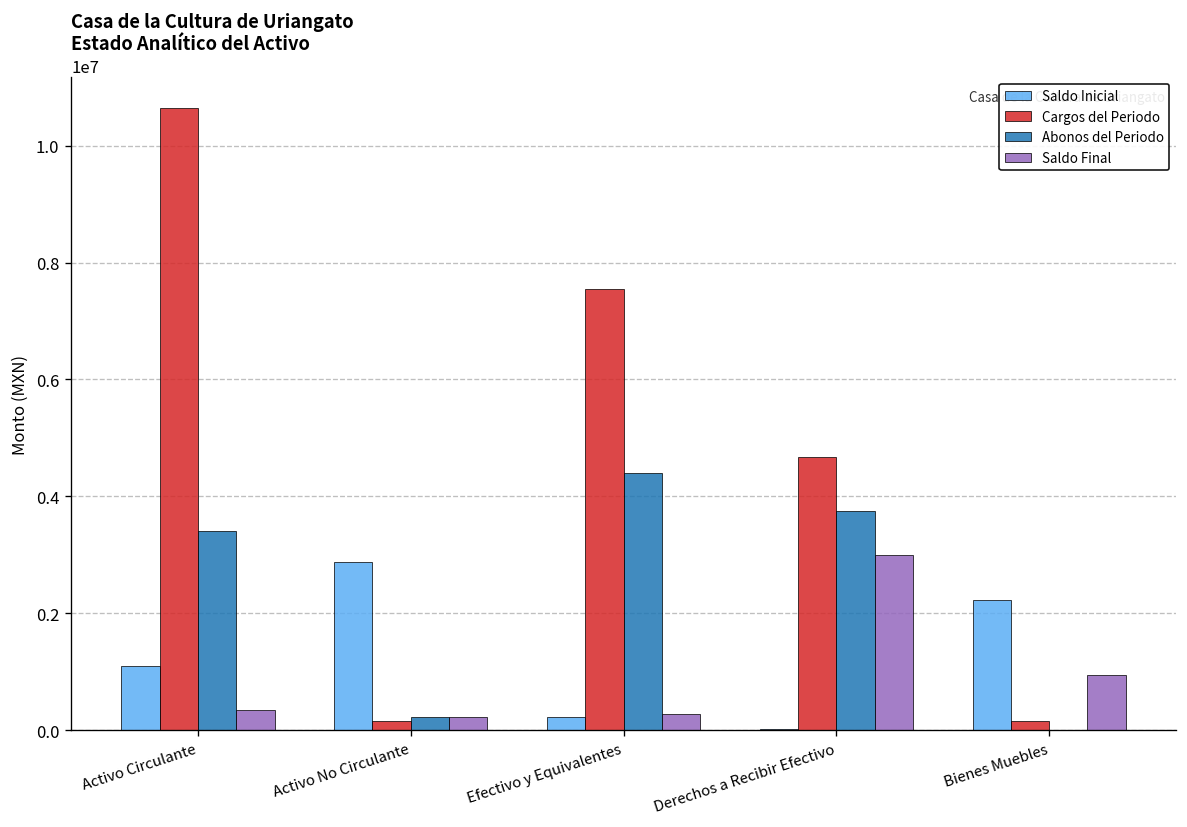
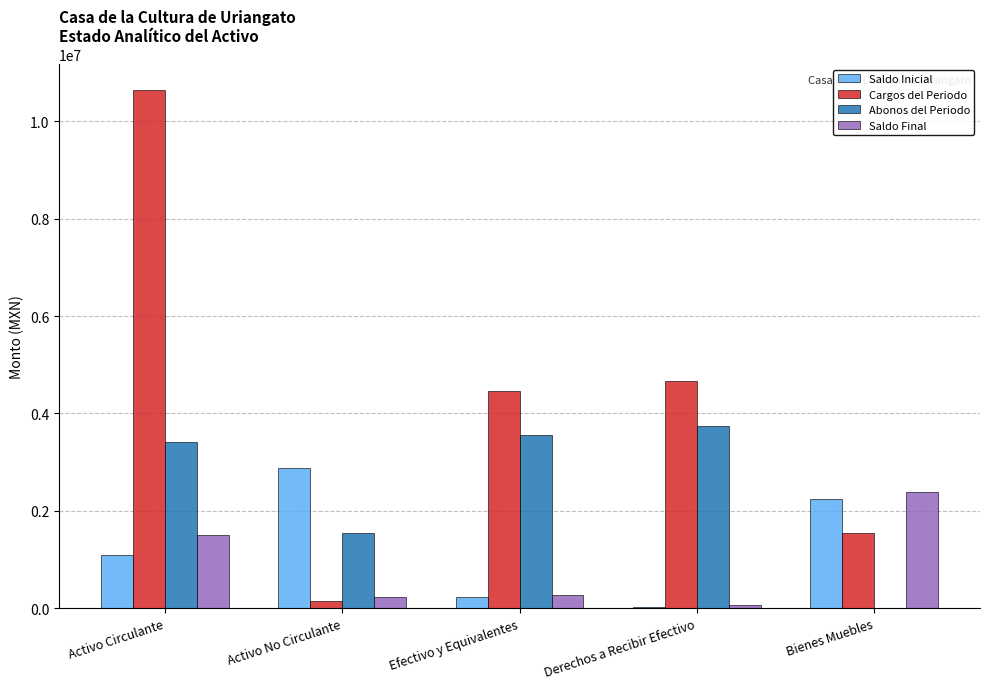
  {
    "Saldo Inicial": {
      "Activo Circulante": 1100000,
      "Activo No Circulante": 2900000,
      "Efectivo y Equivalentes": 200000,
      "Bienes Muebles": 2200000
    },
    "Cargos del Periodo": {
      "Activo Circulante": 10600000,
      "Activo No Circulante": 200000,
-     "Efectivo y Equivalentes": 7600000,
+     "Efectivo y Equivalentes": 4500000,
      "Derechos a Recibir Efectivo": 4700000,
-     "Bienes Muebles": 200000
+     "Bienes Muebles": 1500000
    },
    "Abonos del Periodo": {
      "Activo Circulante": 3400000,
-     "Activo No Circulante": 200000,
-     "Efectivo y Equivalentes": 4400000,
+     "Activo No Circulante": 1500000,
+     "Efectivo y Equivalentes": 3600000,
      "Derechos a Recibir Efectivo": 3700000
    },
    "Saldo Final": {
-     "Activo Circulante": 300000,
+     "Activo Circulante": 1500000,
      "Activo No Circulante": 200000,
      "Efectivo y Equivalentes": 300000,
-     "Derechos a Recibir Efectivo": 3000000,
-     "Bienes Muebles": 900000
+     "Derechos a Recibir Efectivo": 100000,
+     "Bienes Muebles": 2400000
    }
  }
